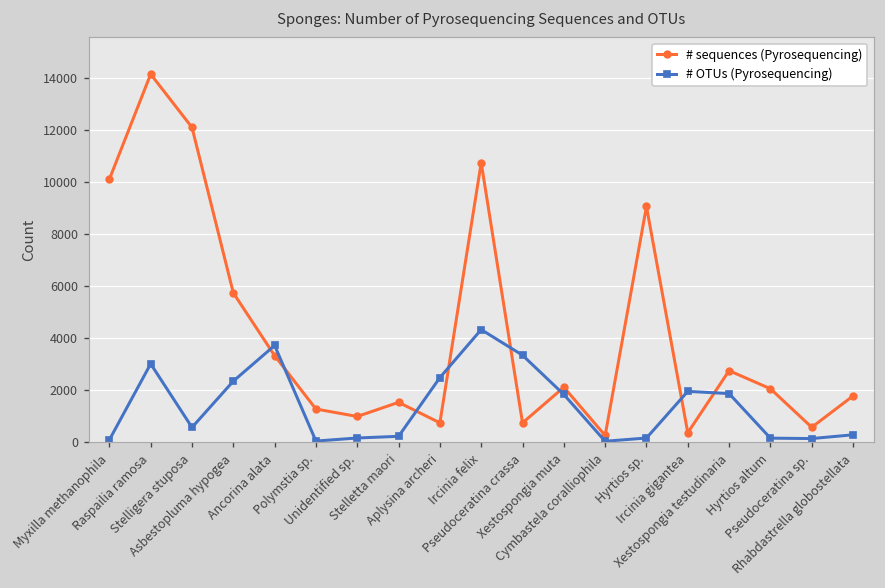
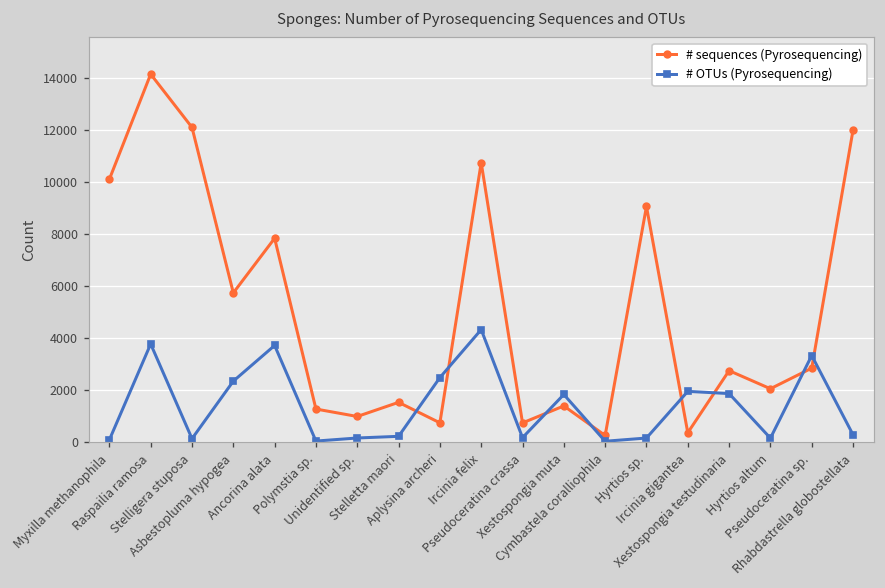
  {
    "# sequences (Pyrosequencing)": {
      "Myxilla methanophila": 10100,
      "Raspailia ramosa": 14100,
      "Stelligera stuposa": 12100,
      "Asbestopluma hypogea": 5700,
-     "Ancorina alata": 3300,
+     "Ancorina alata": 7800,
      "Polymstia sp.": 1300,
      "Unidentified sp.": 1000,
      "Stelletta maori": 1500,
      "Aplysina archeri": 700,
      "Ircinia felix": 10700,
      "Pseudoceratina crassa": 700,
-     "Xestospongia muta": 2100,
+     "Xestospongia muta": 1400,
      "Cymbastela coralliophila": 300,
      "Hyrtios sp.": 9100,
      "Ircinia gigantea": 400,
      "Xestospongia testudinaria": 2800,
      "Hyrtios altum": 2100,
-     "Pseudoceratina sp.": 600,
-     "Rhabdastrella globostellata": 1800
+     "Pseudoceratina sp.": 2800,
+     "Rhabdastrella globostellata": 12000
    },
    "# OTUs (Pyrosequencing)": {
      "Myxilla methanophila": 100,
-     "Raspailia ramosa": 3000,
-     "Stelligera stuposa": 600,
+     "Raspailia ramosa": 3800,
+     "Stelligera stuposa": 100,
      "Asbestopluma hypogea": 2300,
      "Ancorina alata": 3700,
      "Polymstia sp.": 0,
      "Unidentified sp.": 200,
      "Stelletta maori": 200,
      "Aplysina archeri": 2500,
      "Ircinia felix": 4300,
-     "Pseudoceratina crassa": 3300,
+     "Pseudoceratina crassa": 200,
      "Xestospongia muta": 1800,
      "Cymbastela coralliophila": 0,
      "Hyrtios sp.": 200,
      "Ircinia gigantea": 2000,
      "Xestospongia testudinaria": 1900,
      "Hyrtios altum": 200,
-     "Pseudoceratina sp.": 100,
+     "Pseudoceratina sp.": 3300,
      "Rhabdastrella globostellata": 300
    }
  }
